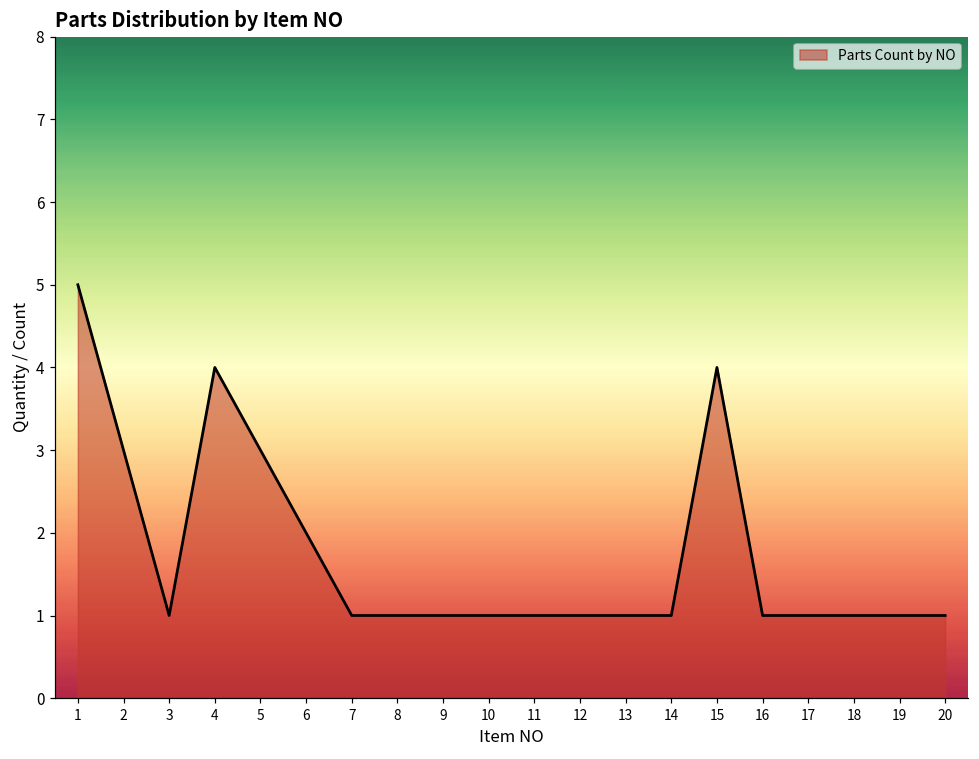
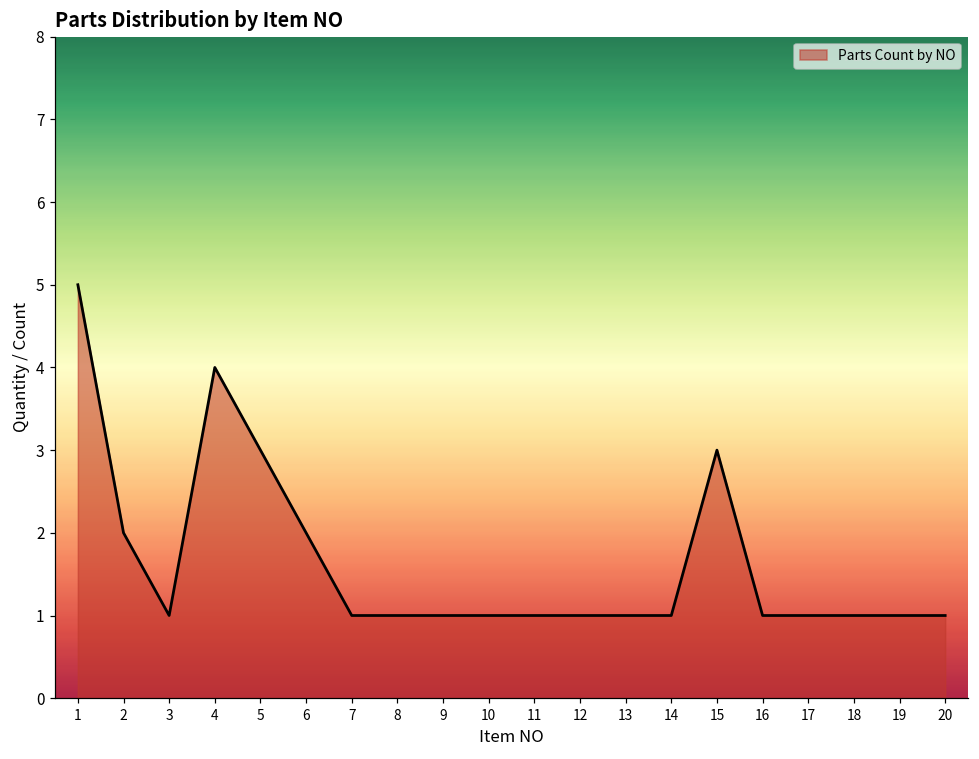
  {
    "1": 5,
-   "2": 3,
+   "2": 2,
    "3": 1,
    "4": 4,
    "5": 3,
    "6": 2,
    "7": 1,
    "8": 1,
    "9": 1,
    "10": 1,
    "11": 1,
    "12": 1,
    "13": 1,
    "14": 1,
-   "15": 4,
+   "15": 3,
    "16": 1,
    "17": 1,
    "18": 1,
    "19": 1,
    "20": 1
  }
